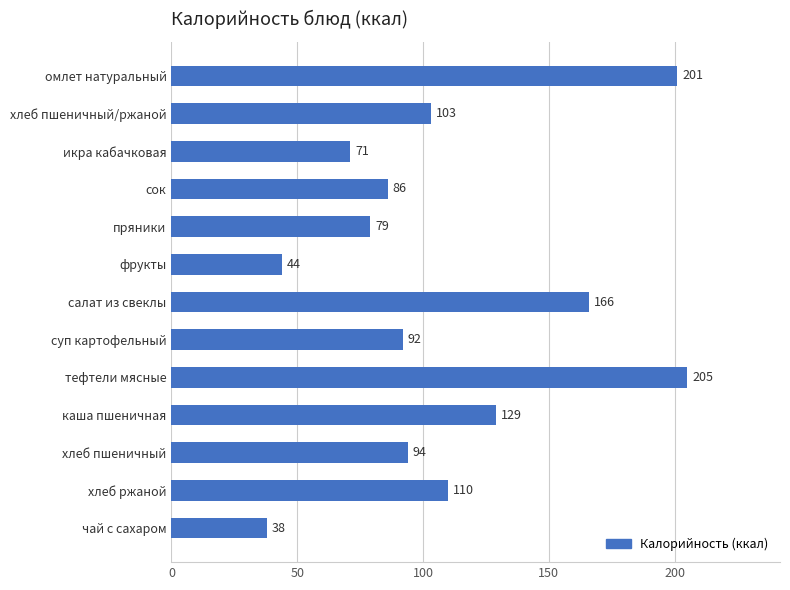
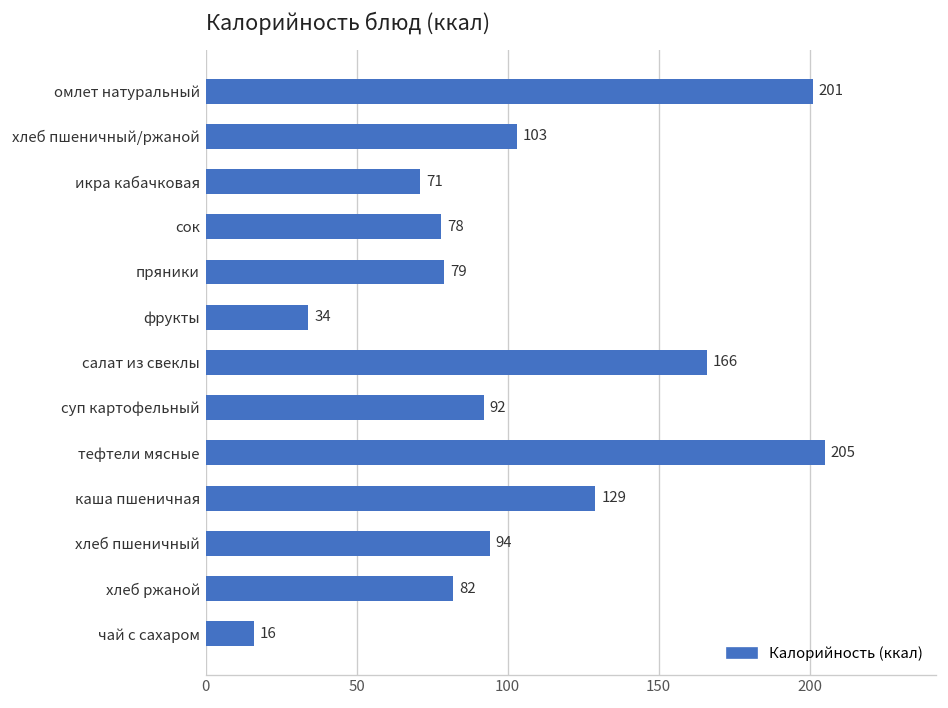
  {
    "омлет натуральный": 201,
    "хлеб пшеничный/ржаной": 103,
    "икра кабачковая": 71,
-   "сок": 86,
+   "сок": 78,
    "пряники": 79,
-   "фрукты": 44,
+   "фрукты": 34,
    "салат из свеклы": 166,
    "суп картофельный": 92,
    "тефтели мясные": 205,
    "каша пшеничная": 129,
    "хлеб пшеничный": 94,
-   "хлеб ржаной": 110,
-   "чай с сахаром": 38
+   "хлеб ржаной": 82,
+   "чай с сахаром": 16
  }
